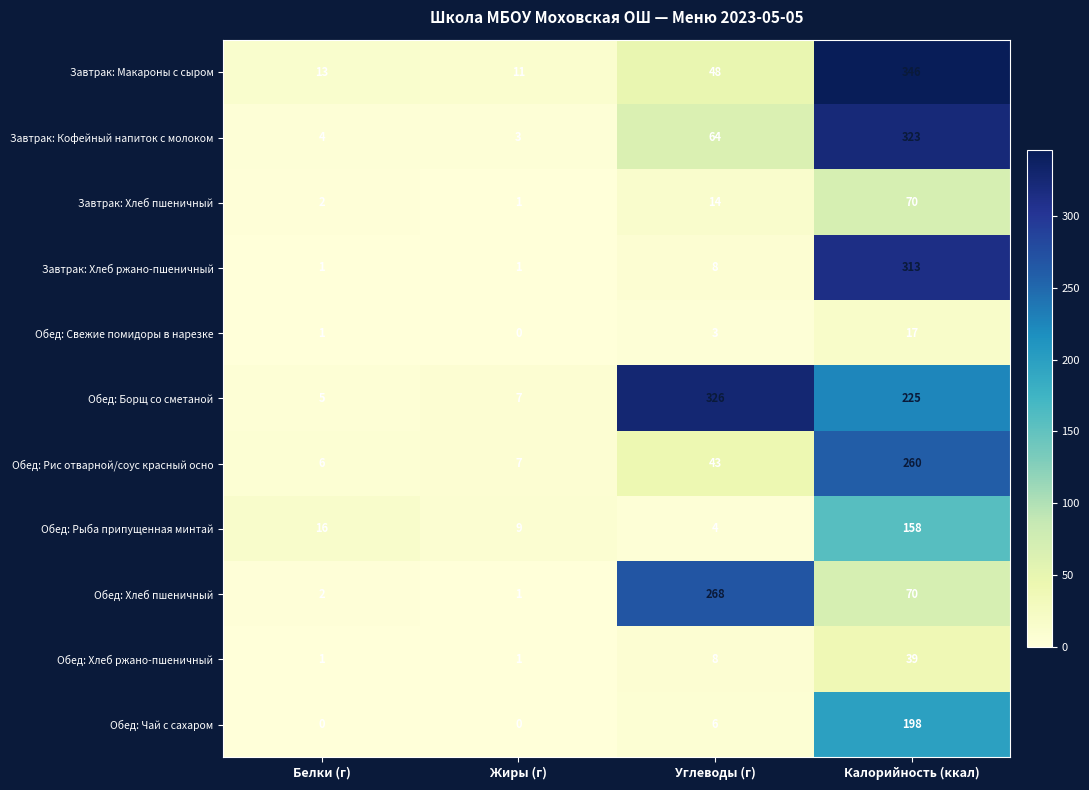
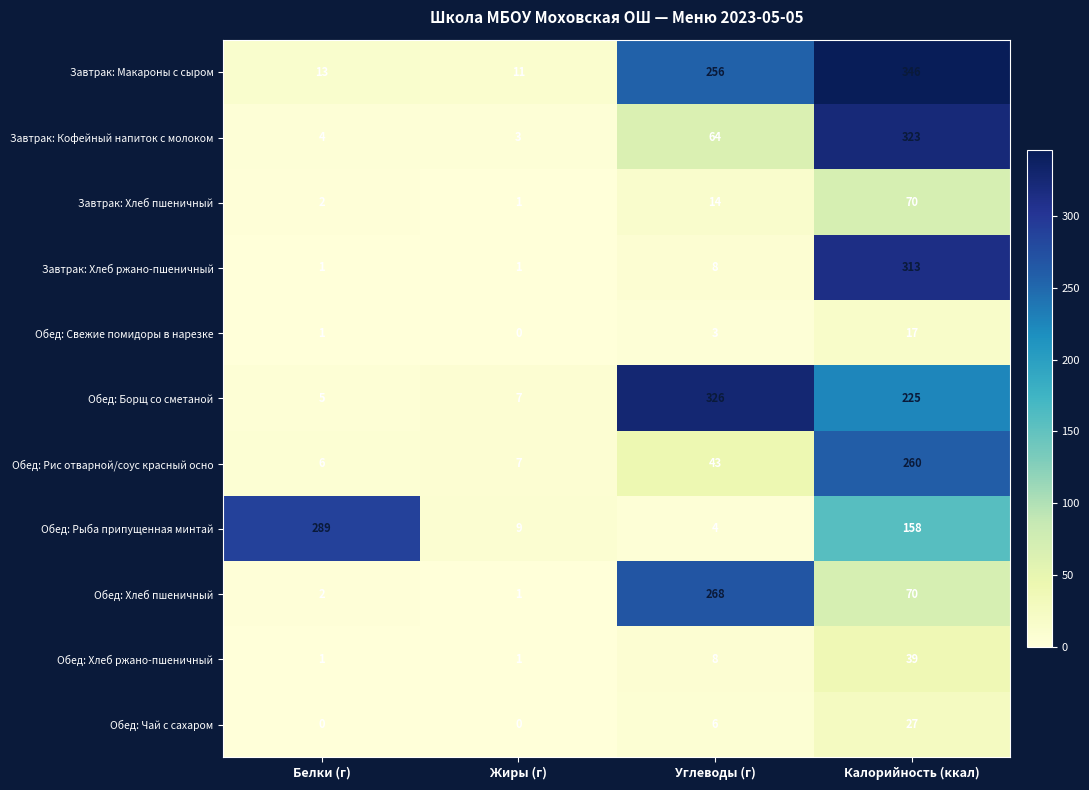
  {
    "Завтрак: Макароны с сыром": {
      "Белки (г)": 13,
      "Жиры (г)": 11,
-     "Углеводы (г)": 48
+     "Углеводы (г)": 256
    },
    "Завтрак: Кофейный напиток с молоком": {
      "Углеводы (г)": 64,
      "Калорийность (ккал)": 323
    },
    "Завтрак: Хлеб пшеничный": {
      "Углеводы (г)": 14,
      "Калорийность (ккал)": 70
    },
    "Завтрак: Хлеб ржано-пшеничный": {
      "Калорийность (ккал)": 313
    },
    "Обед: Свежие помидоры в нарезке": {
      "Калорийность (ккал)": 17
    },
    "Обед: Борщ со сметаной": {
      "Углеводы (г)": 326,
      "Калорийность (ккал)": 225
    },
    "Обед: Рис отварной/соус красный осно": {
      "Углеводы (г)": 43,
      "Калорийность (ккал)": 260
    },
    "Обед: Рыба припущенная минтай": {
-     "Белки (г)": 16,
+     "Белки (г)": 289,
      "Калорийность (ккал)": 158
    },
    "Обед: Хлеб пшеничный": {
      "Углеводы (г)": 268,
      "Калорийность (ккал)": 70
    },
    "Обед: Хлеб ржано-пшеничный": {
      "Калорийность (ккал)": 39
    },
    "Обед: Чай с сахаром": {
-     "Калорийность (ккал)": 198
+     "Калорийность (ккал)": 27
    }
  }
